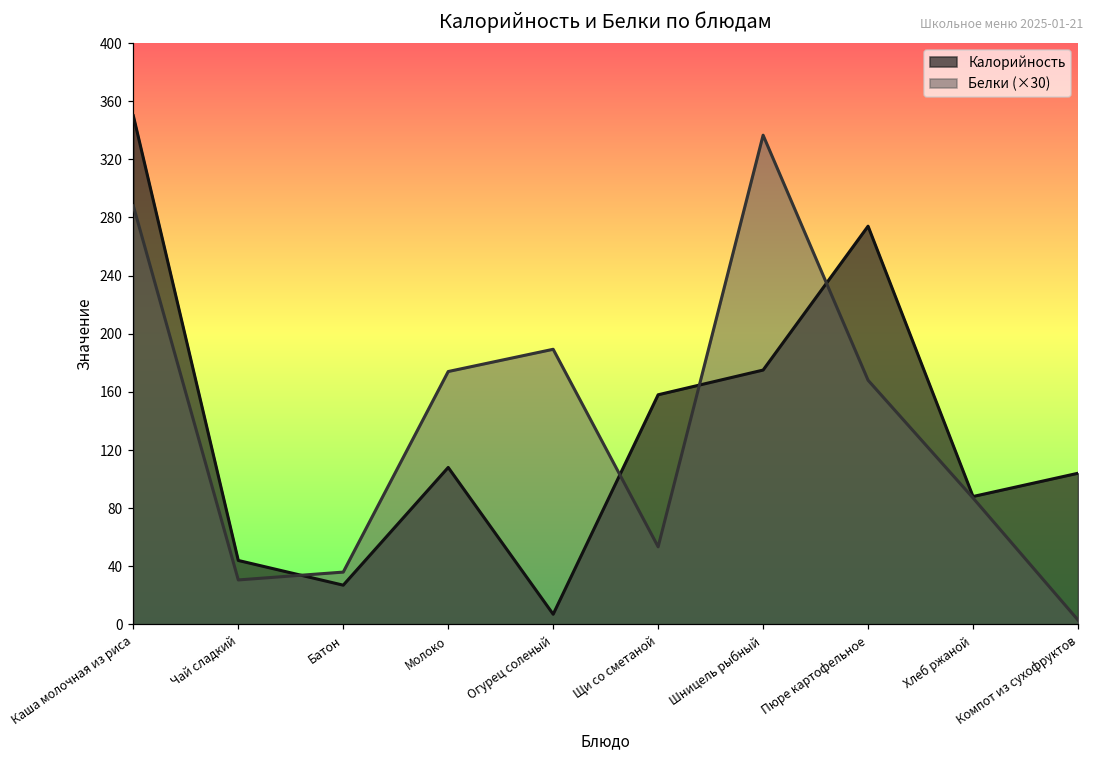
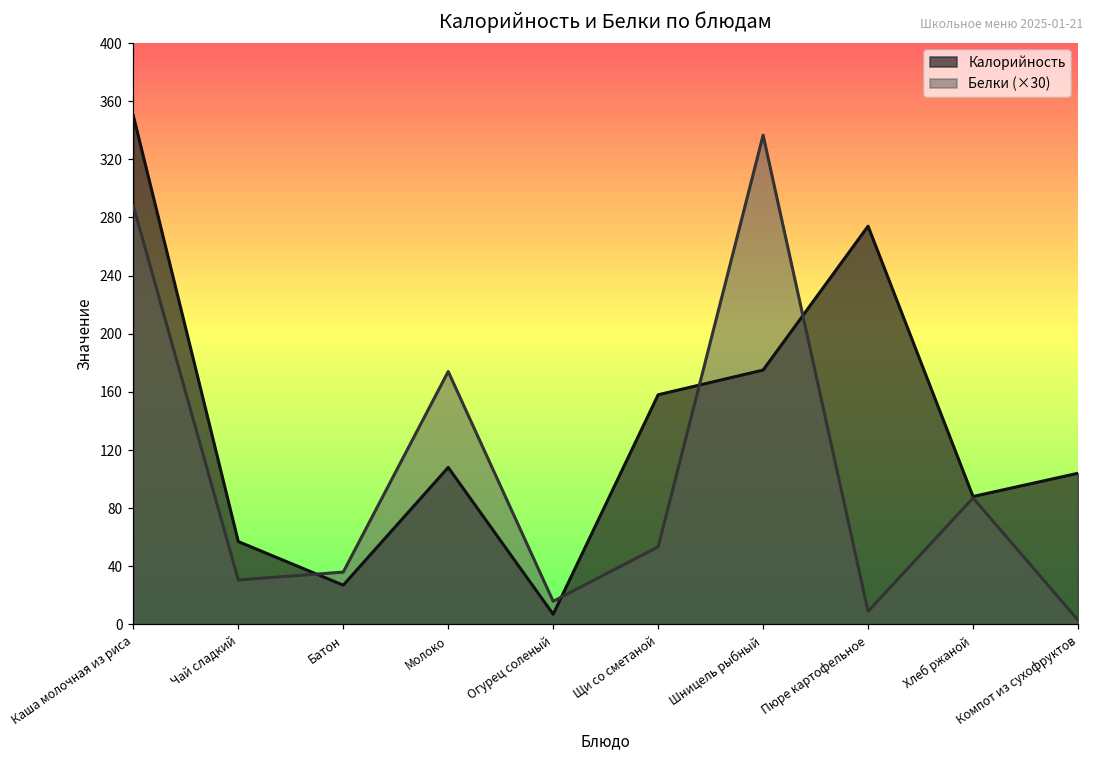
  {
    "Калорийность": {
      "Каша молочная из риса": 350,
-     "Чай сладкий": 44,
+     "Чай сладкий": 57,
      "Батон": 27,
      "Молоко": 108,
      "Огурец соленый": 7,
      "Щи со сметаной": 158,
      "Шницель рыбный": 175,
      "Пюре картофельное": 274,
      "Компот из сухофруктов": 104
    },
    "Белки (×30)": {
      "Каша молочная из риса": 288,
      "Чай сладкий": 31,
      "Батон": 36,
      "Молоко": 174,
-     "Огурец соленый": 189,
+     "Огурец соленый": 16,
      "Щи со сметаной": 53,
      "Шницель рыбный": 337,
-     "Пюре картофельное": 168,
+     "Пюре картофельное": 9,
      "Компот из сухофруктов": 3
    }
  }
